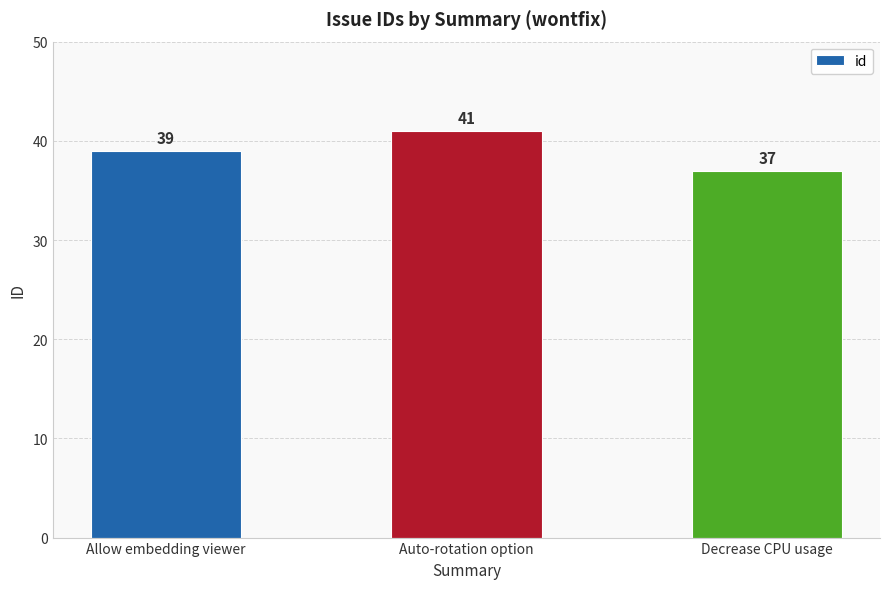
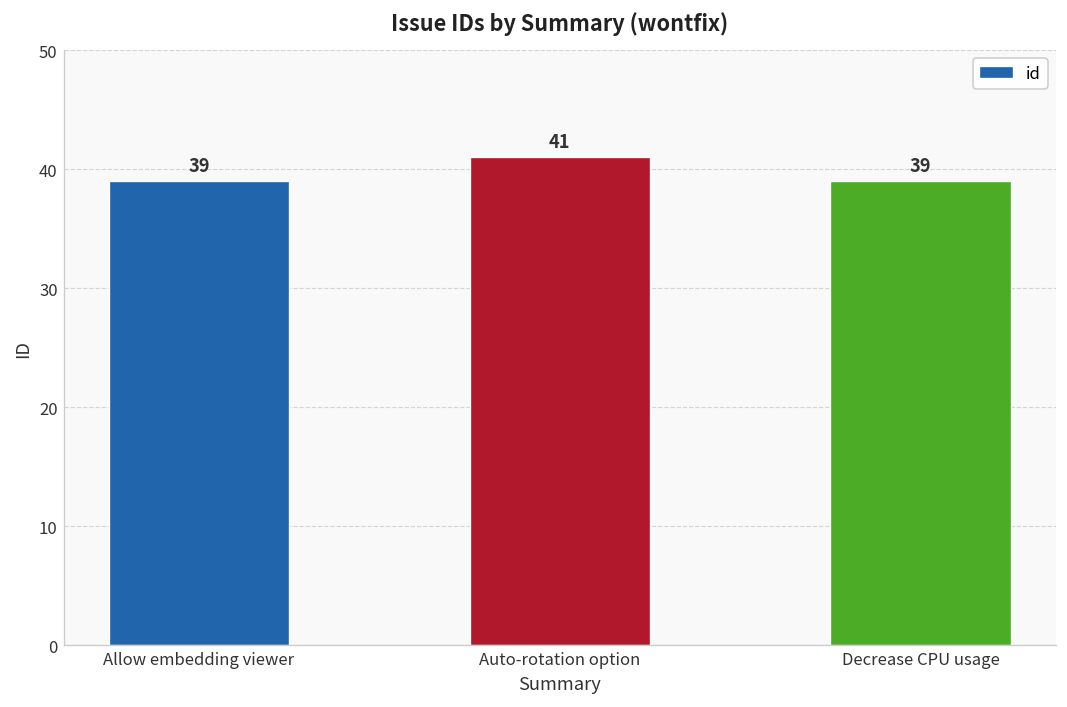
  {
    "Allow embedding viewer": 39,
    "Auto-rotation option": 41,
-   "Decrease CPU usage": 37
+   "Decrease CPU usage": 39
  }
